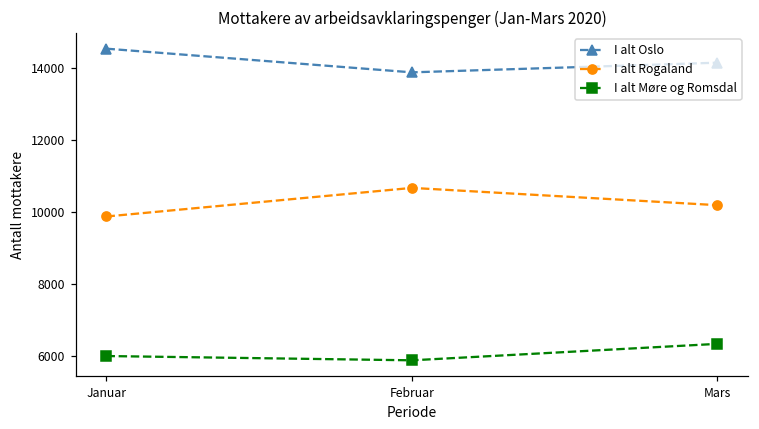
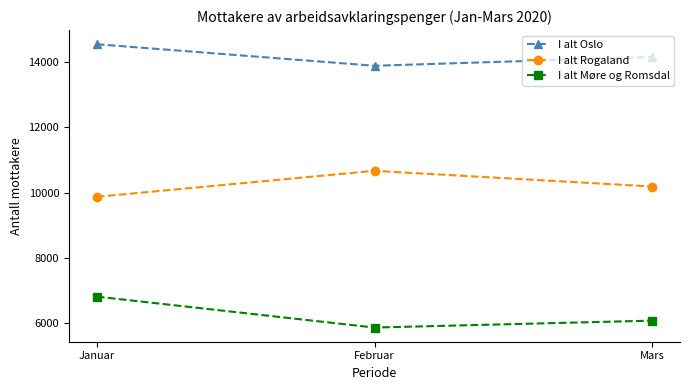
  {
    "I alt Oslo": {
      "Januar": 14500,
      "Februar": 13900
    },
    "I alt Rogaland": {
      "Januar": 9900,
      "Februar": 10700,
      "Mars": 10200
    },
    "I alt Møre og Romsdal": {
-     "Januar": 6000,
+     "Januar": 6800,
      "Februar": 5900,
-     "Mars": 6300
+     "Mars": 6100
    }
  }
